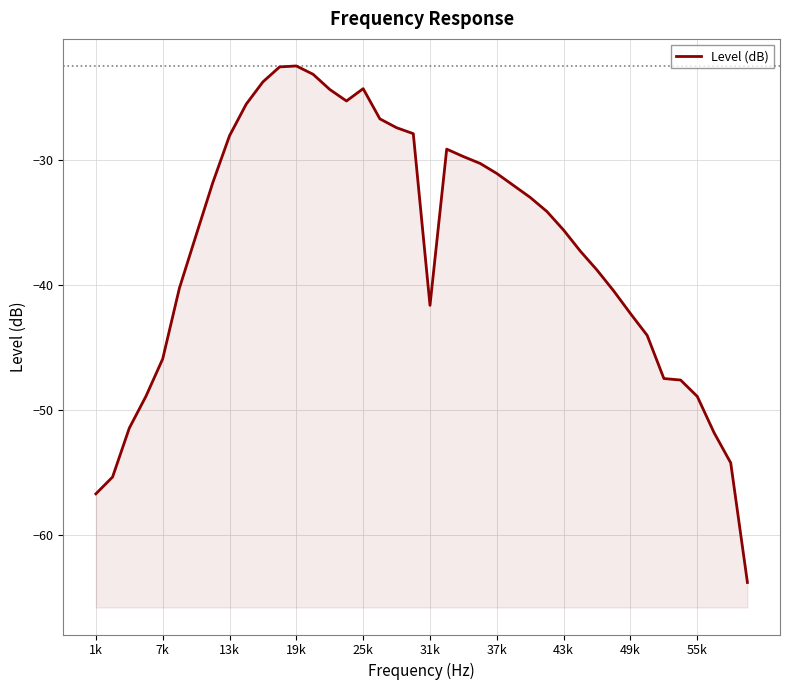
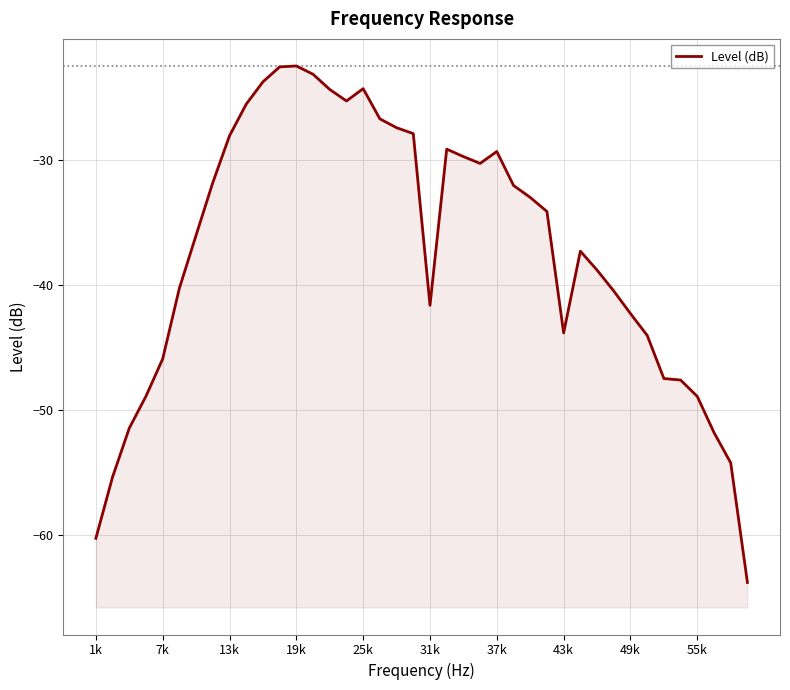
  {
-   "1k": -56.7,
+   "1k": -60.3,
    "7k": -45.9,
    "13k": -28.0,
    "19k": -22.4,
    "25k": -24.3,
    "31k": -41.6,
-   "37k": -31.1,
-   "43k": -35.6,
+   "37k": -29.3,
+   "43k": -43.8,
    "49k": -42.3,
    "55k": -48.9
  }
